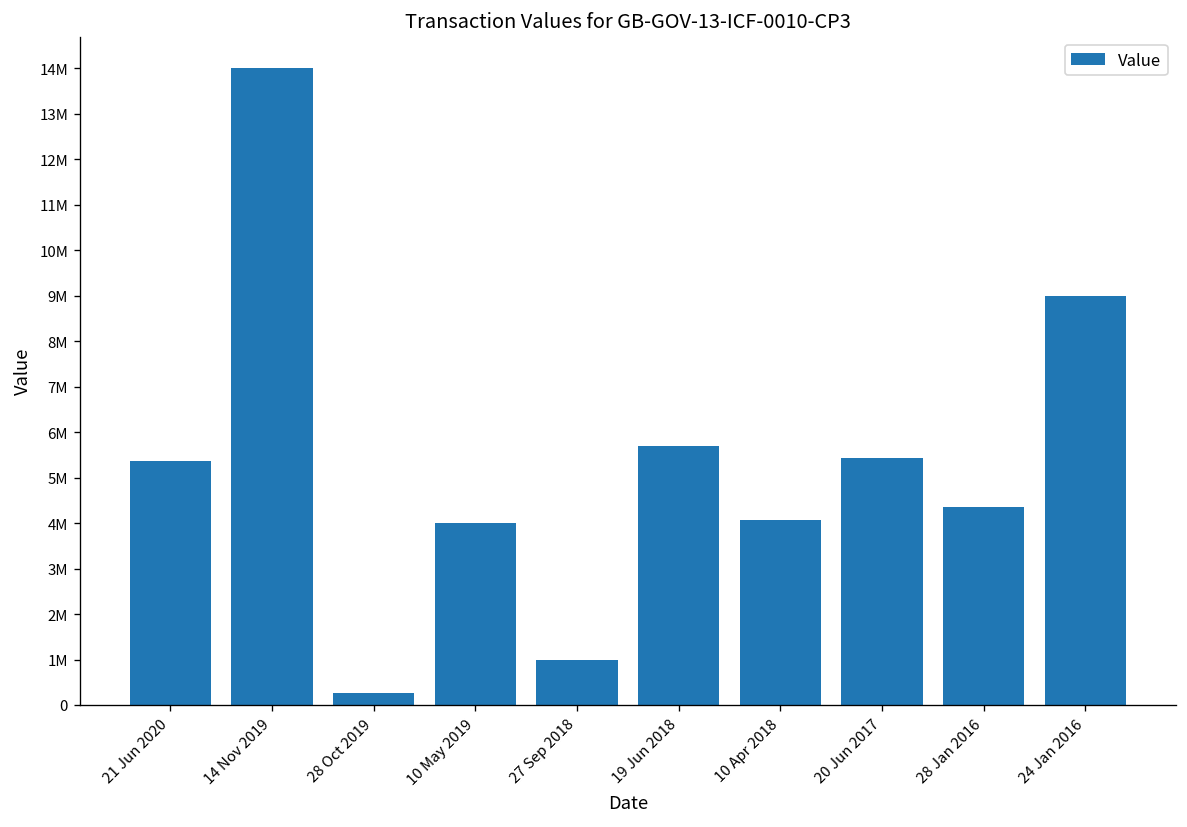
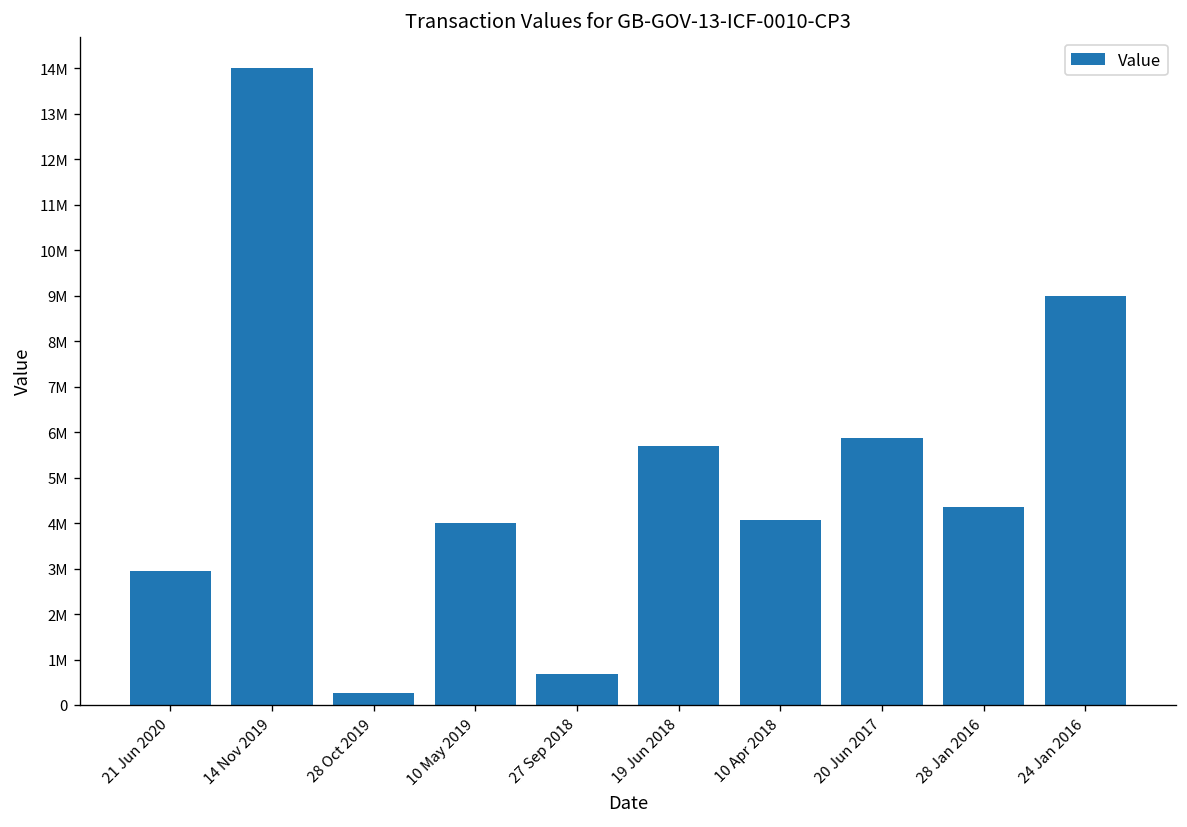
  {
-   "21 Jun 2020": 5400000,
+   "21 Jun 2020": 2900000,
    "14 Nov 2019": 14000000,
    "28 Oct 2019": 300000,
    "10 May 2019": 4000000,
-   "27 Sep 2018": 1000000,
+   "27 Sep 2018": 700000,
    "19 Jun 2018": 5700000,
    "10 Apr 2018": 4100000,
-   "20 Jun 2017": 5400000,
+   "20 Jun 2017": 5900000,
    "28 Jan 2016": 4300000,
    "24 Jan 2016": 9000000
  }
